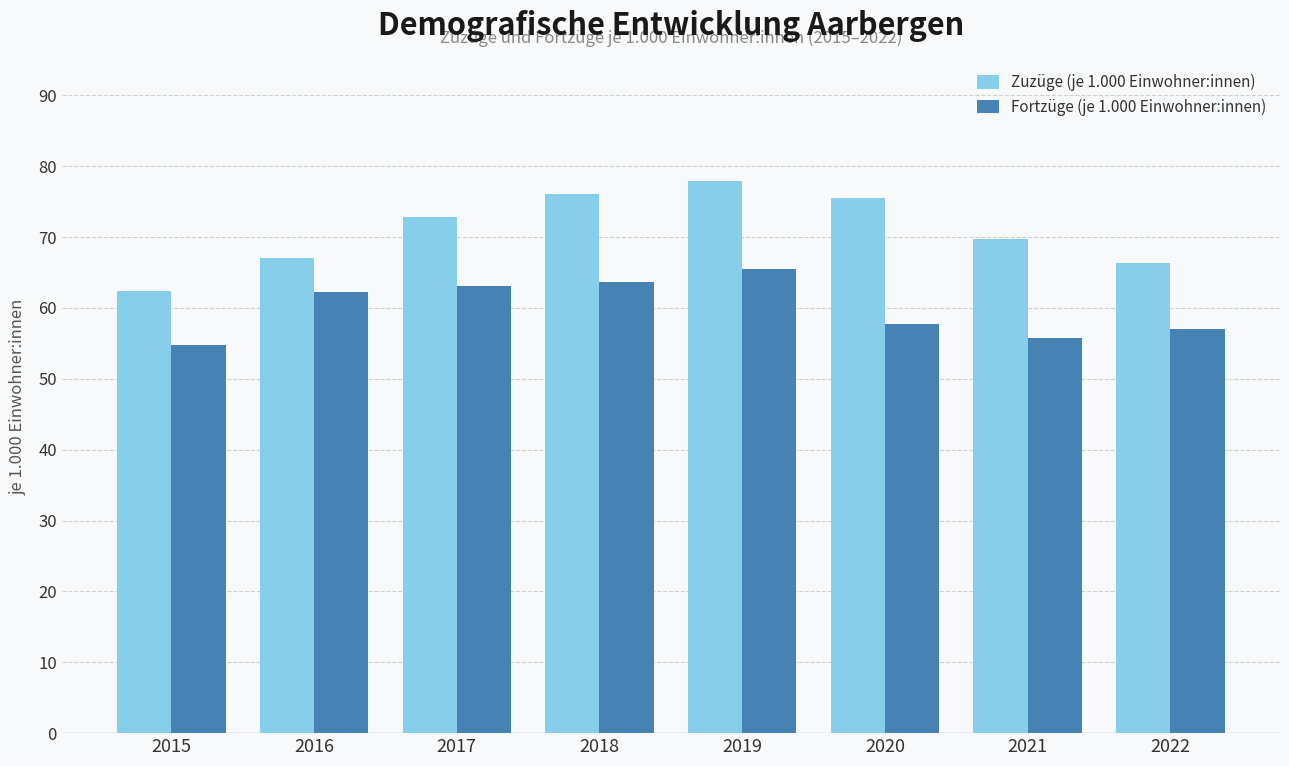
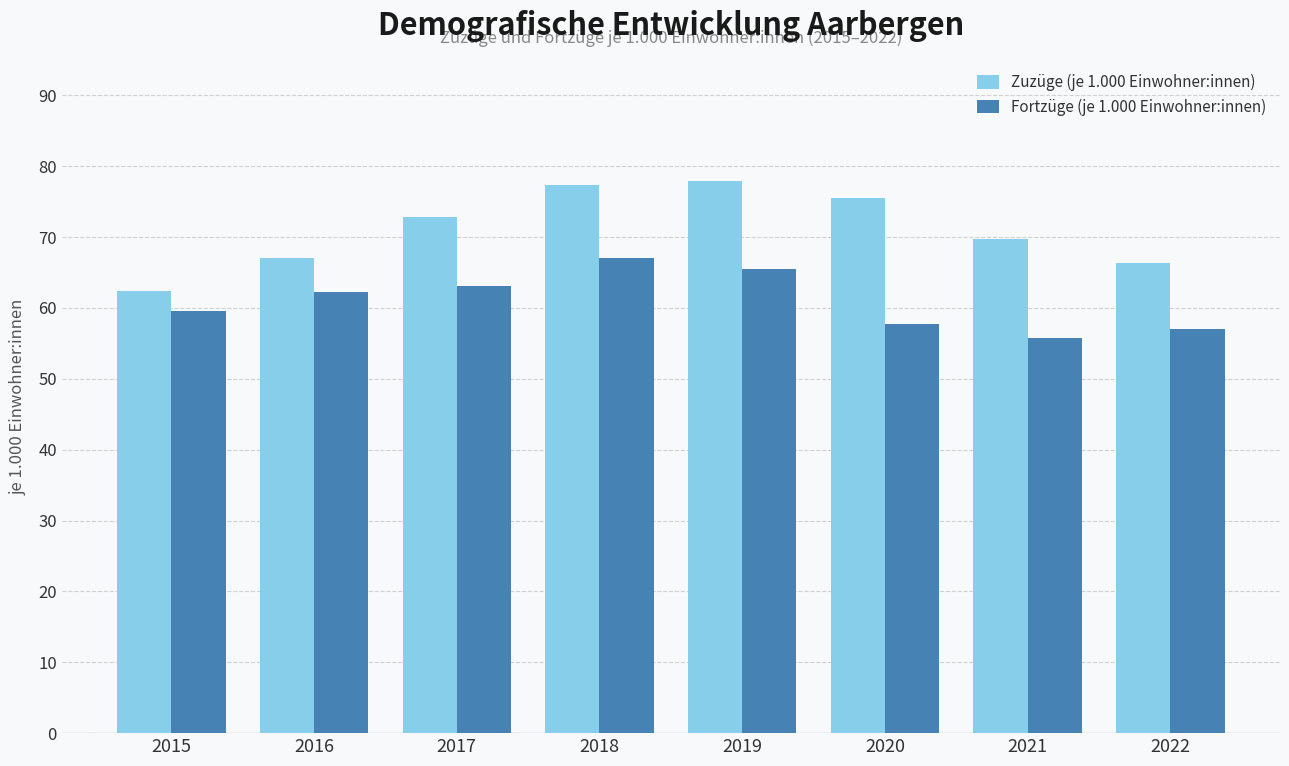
  {
    "Zuzüge (je 1.000 Einwohner:innen)": {
      "2015": 62,
      "2016": 67,
      "2017": 73,
-     "2018": 76,
+     "2018": 77,
      "2019": 78,
      "2020": 76,
      "2021": 70,
      "2022": 66
    },
    "Fortzüge (je 1.000 Einwohner:innen)": {
-     "2015": 55,
+     "2015": 60,
      "2016": 62,
      "2017": 63,
-     "2018": 64,
+     "2018": 67,
      "2019": 66,
      "2020": 58,
      "2021": 56,
      "2022": 57
    }
  }
